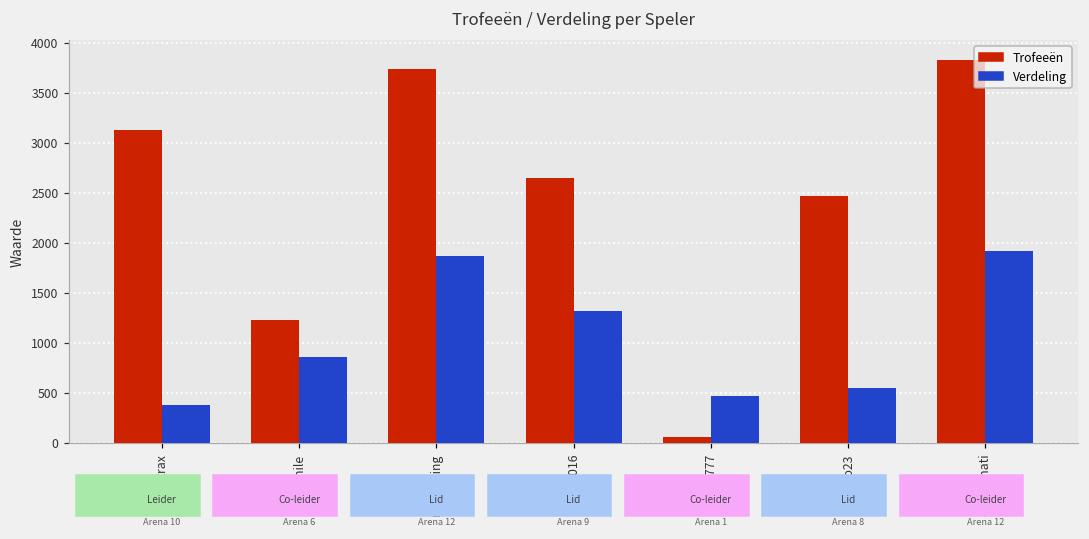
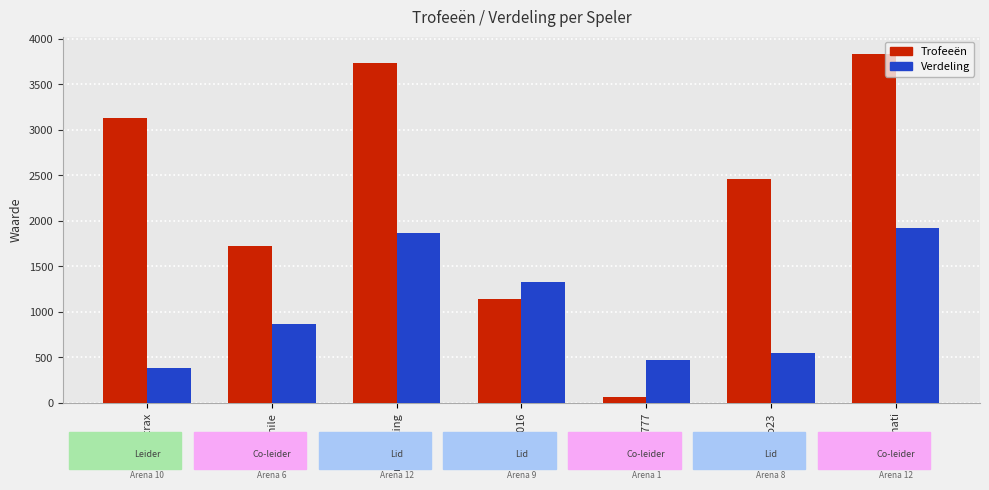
  {
    "Trofeeën": {
      "antrax": 3100,
-     "pablochile": 1200,
+     "pablochile": 1700,
      "renatoking": 3700,
-     "Justin016": 2700,
+     "Justin016": 1100,
      "sorete777": 100,
      "Dario23": 2500,
      "el pro mati": 3800
    },
    "Verdeling": {
      "antrax": 400,
      "pablochile": 900,
      "renatoking": 1900,
      "Justin016": 1300,
      "sorete777": 500,
      "Dario23": 600,
      "el pro mati": 1900
    }
  }
